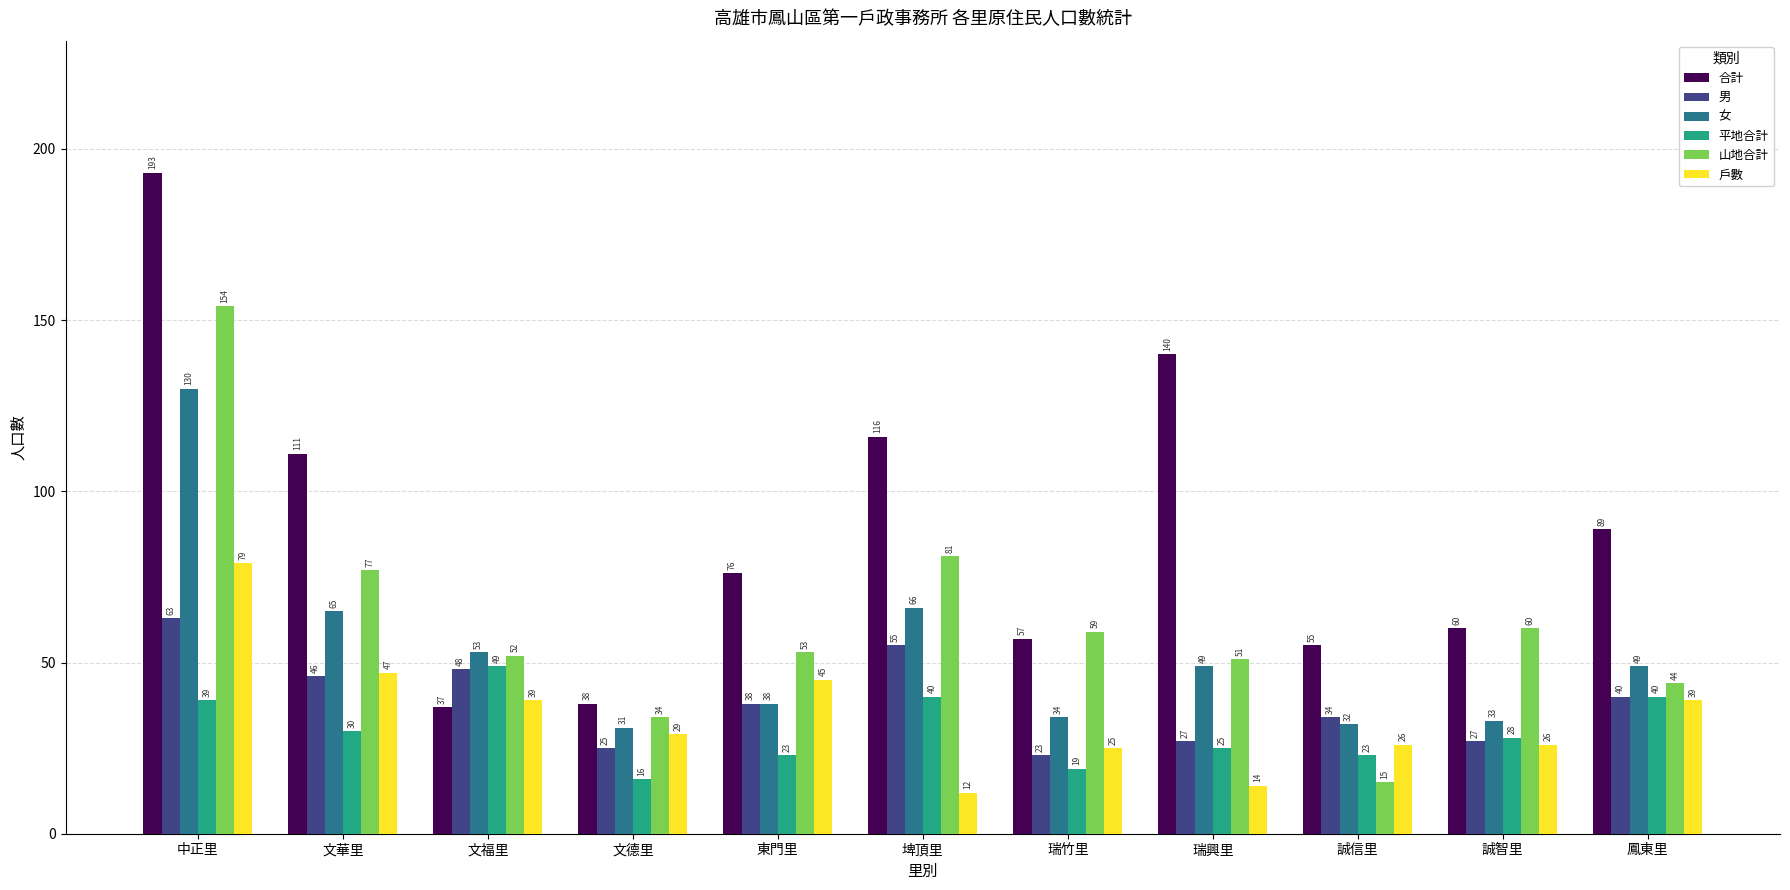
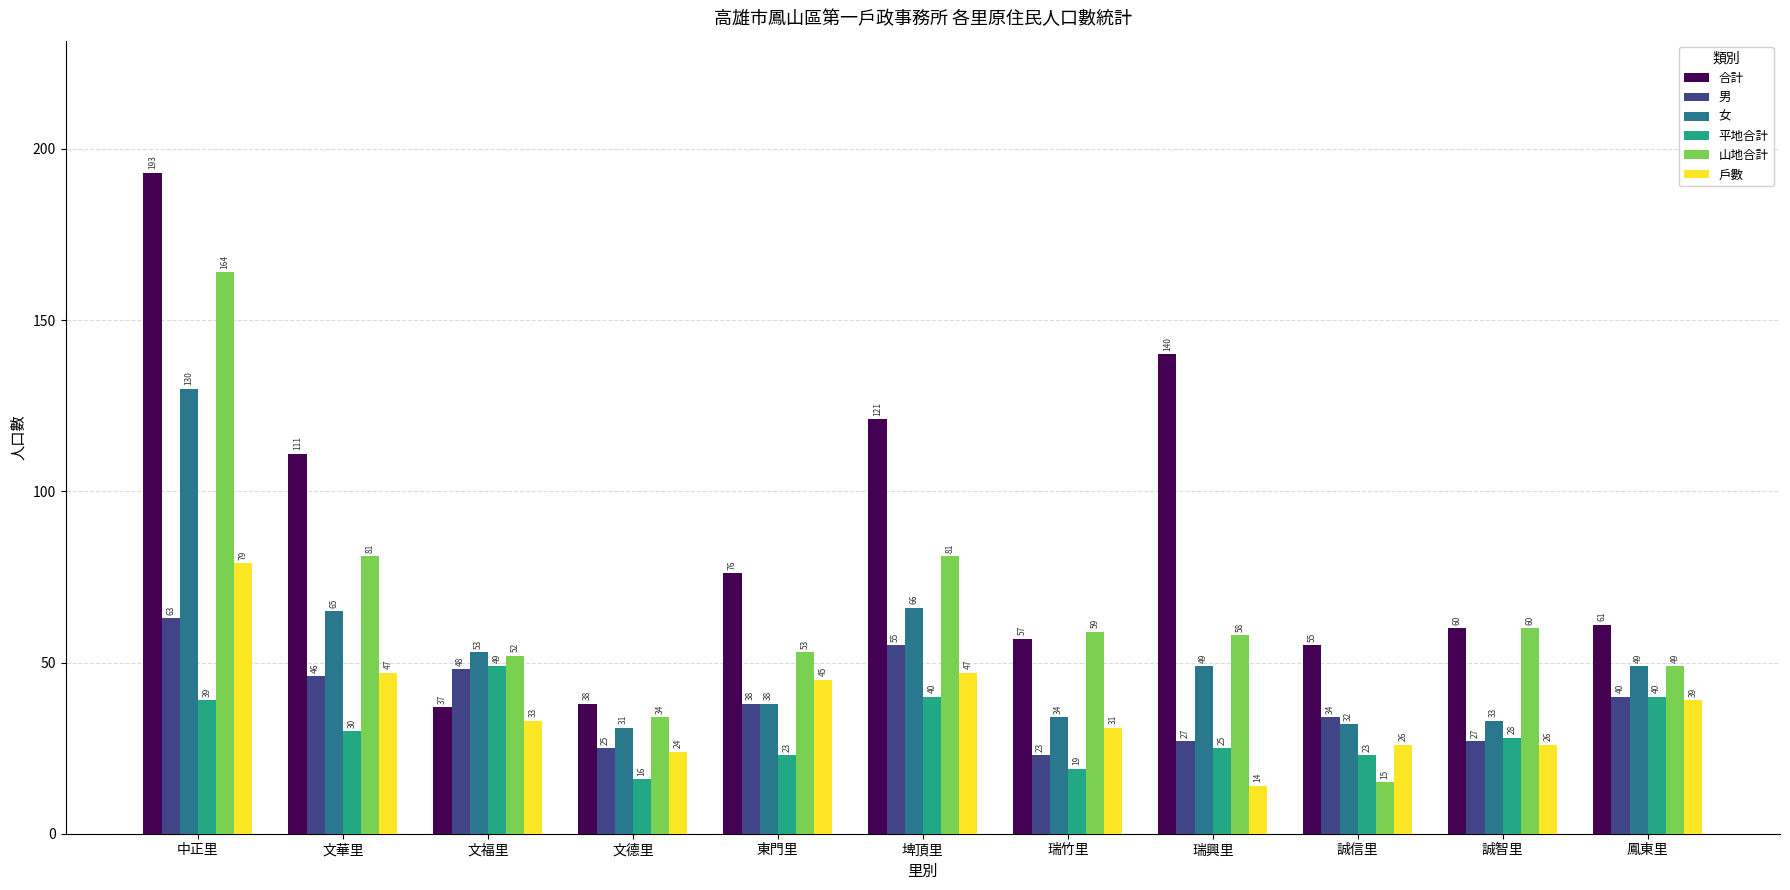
  {
    "合計": {
      "中正里": 193,
      "文華里": 111,
      "文福里": 37,
      "文德里": 38,
      "東門里": 76,
-     "埤頂里": 116,
+     "埤頂里": 121,
      "瑞竹里": 57,
      "瑞興里": 140,
      "誠信里": 55,
      "誠智里": 60,
-     "鳳東里": 89
+     "鳳東里": 61
    },
    "山地合計": {
-     "中正里": 154,
-     "文華里": 77,
+     "中正里": 164,
+     "文華里": 81,
      "文福里": 52,
      "文德里": 34,
      "東門里": 53,
      "埤頂里": 81,
      "瑞竹里": 59,
-     "瑞興里": 51,
+     "瑞興里": 58,
      "誠信里": 15,
      "誠智里": 60,
-     "鳳東里": 44
+     "鳳東里": 49
    },
    "戶數": {
      "中正里": 79,
      "文華里": 47,
-     "文福里": 39,
-     "文德里": 29,
+     "文福里": 33,
+     "文德里": 24,
      "東門里": 45,
-     "埤頂里": 12,
-     "瑞竹里": 25,
+     "埤頂里": 47,
+     "瑞竹里": 31,
      "瑞興里": 14,
      "誠信里": 26,
      "誠智里": 26,
      "鳳東里": 39
    }
  }
